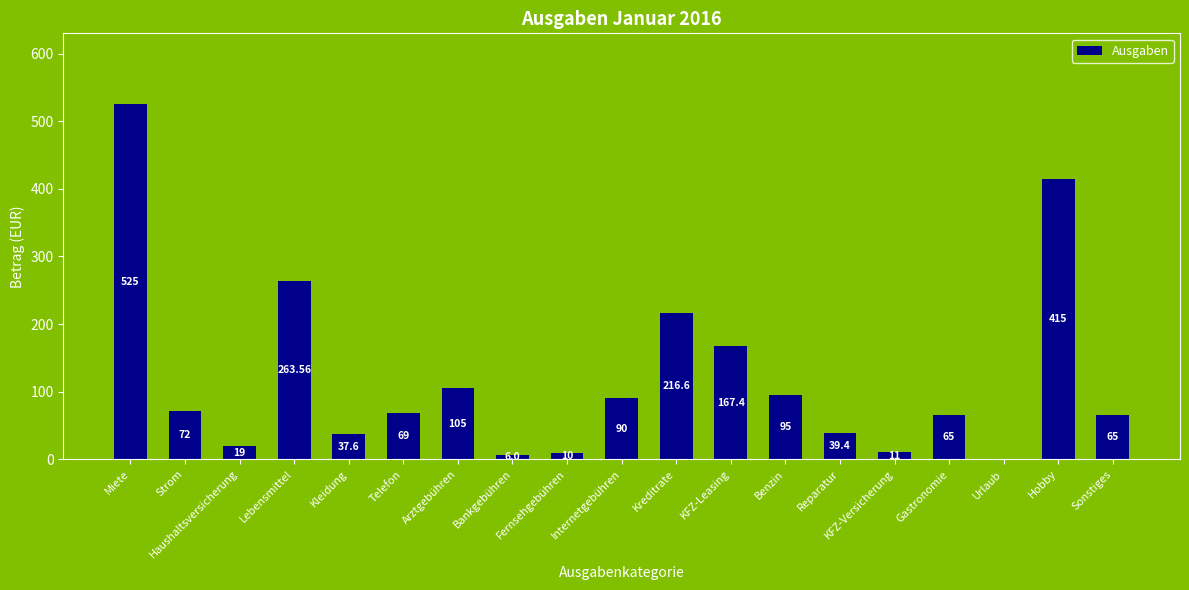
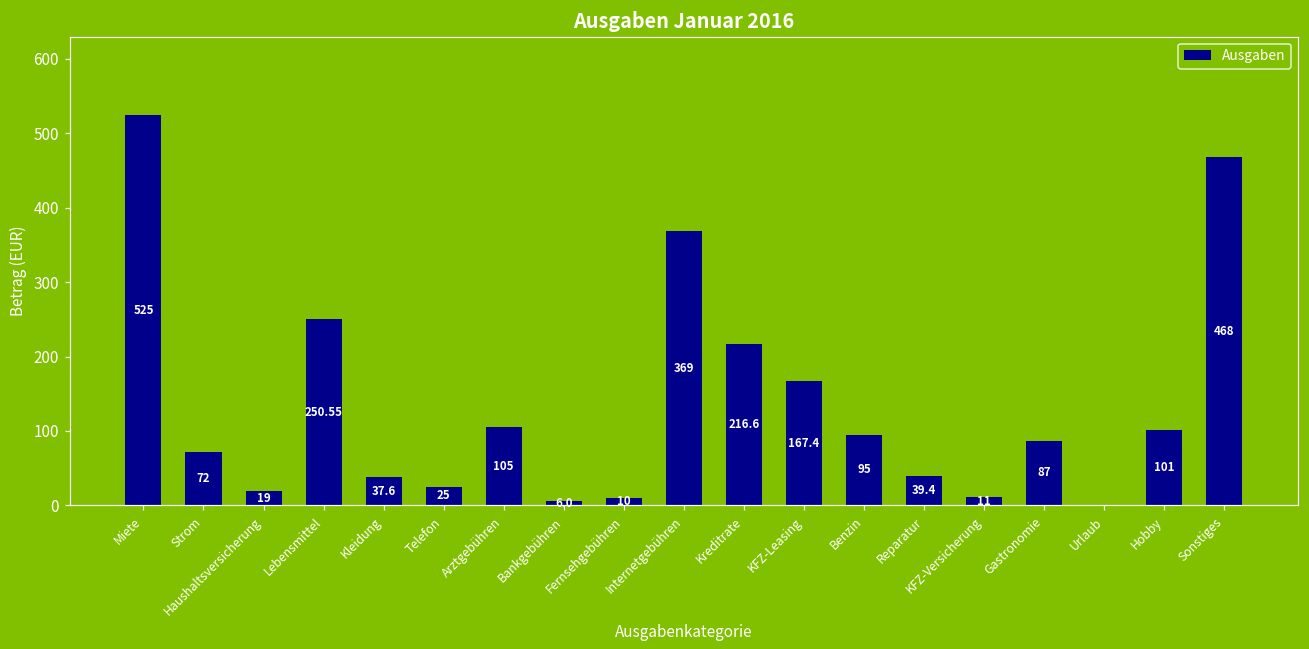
  {
    "Miete": 525,
    "Strom": 72,
    "Haushaltsversicherung": 19,
-   "Lebensmittel": 263.56,
+   "Lebensmittel": 250.55,
    "Kleidung": 37.6,
-   "Telefon": 69,
+   "Telefon": 25,
    "Arztgebühren": 105,
    "Bankgebühren": 6.0,
    "Fernsehgebühren": 10,
-   "Internetgebühren": 90,
+   "Internetgebühren": 369,
    "Kreditrate": 216.6,
    "KFZ-Leasing": 167.4,
    "Benzin": 95,
    "Reparatur": 39.4,
    "KFZ-Versicherung": 11,
-   "Gastronomie": 65,
-   "Hobby": 415,
-   "Sonstiges": 65
+   "Gastronomie": 87,
+   "Hobby": 101,
+   "Sonstiges": 468
  }
